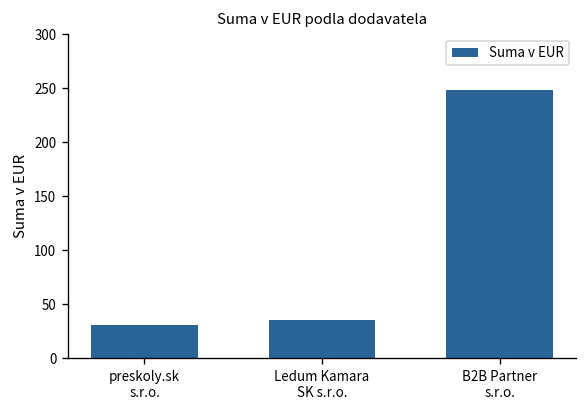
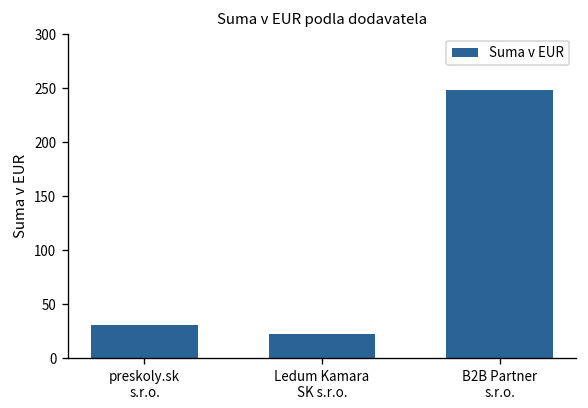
  {
    "preskoly.sk s.r.o.": 30,
-   "Ledum Kamara SK s.r.o.": 40,
+   "Ledum Kamara SK s.r.o.": 20,
    "B2B Partner s.r.o.": 250
  }
